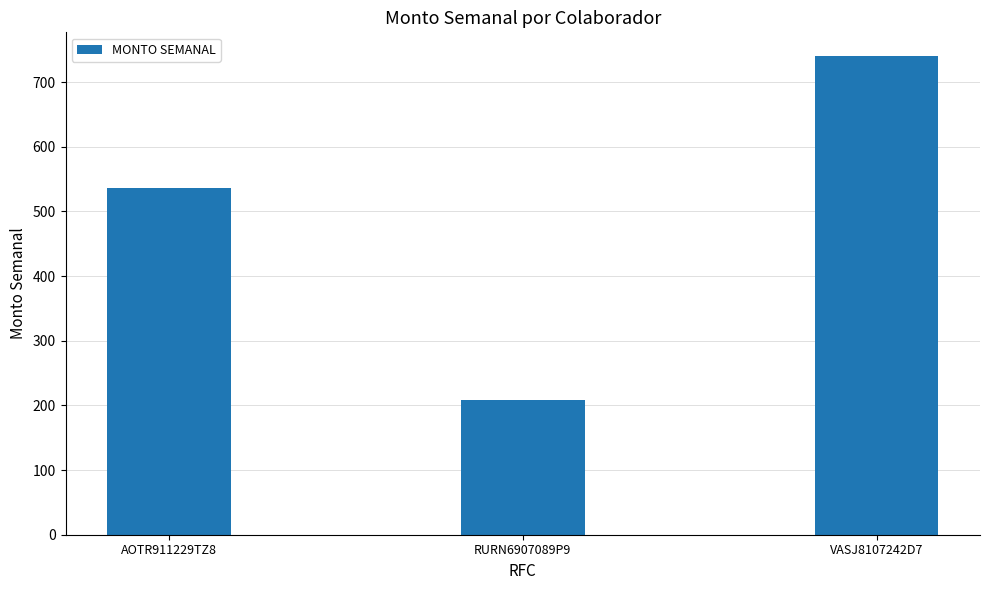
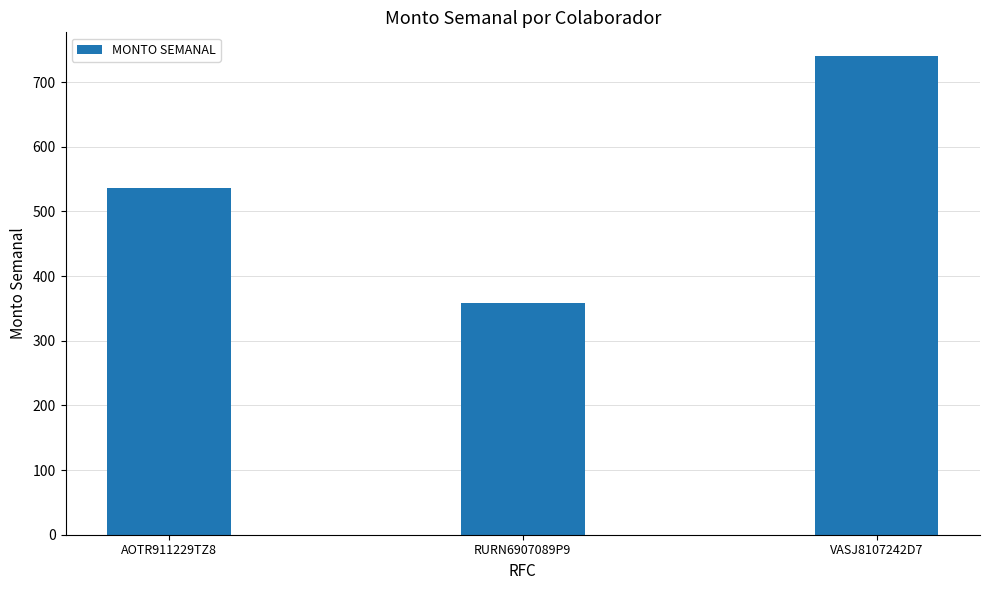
  {
    "AOTR911229TZ8": 540,
-   "RURN6907089P9": 210,
+   "RURN6907089P9": 360,
    "VASJ8107242D7": 740
  }
